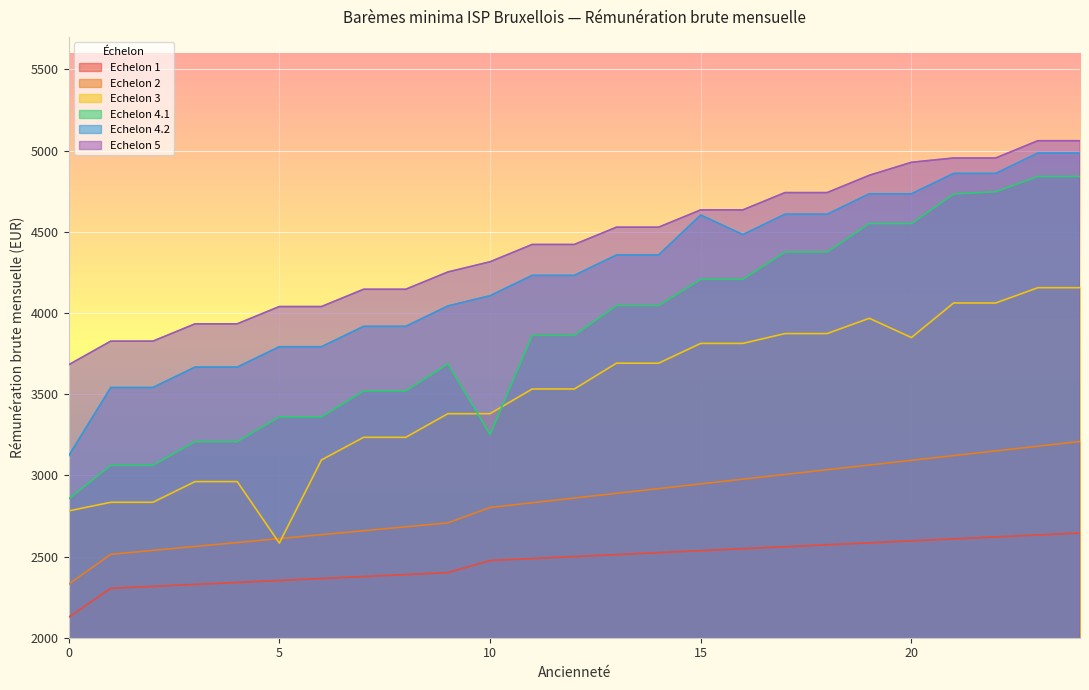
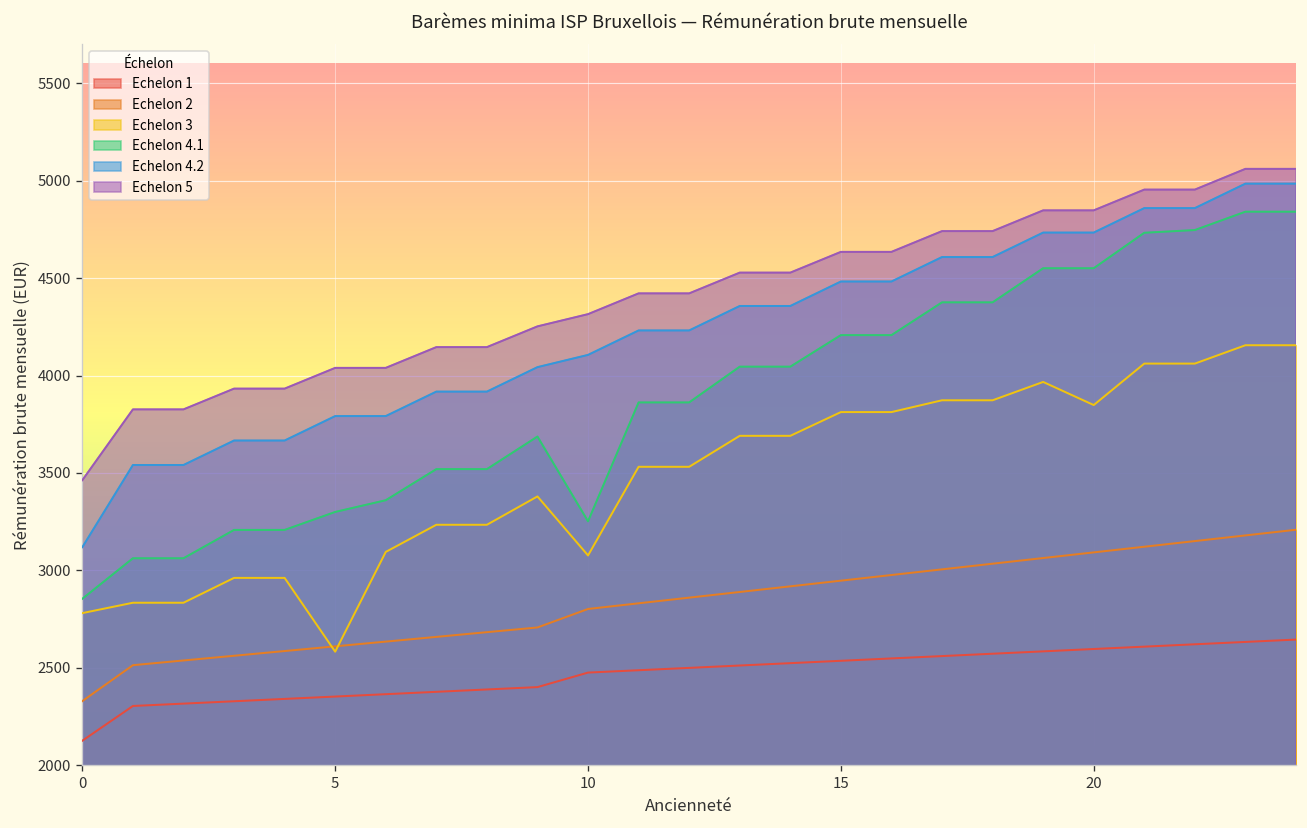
  {
    "Echelon 3": {
      "0": 2780,
      "5": 2580,
-     "10": 3380,
+     "10": 3080,
      "15": 3810,
      "20": 3850
    },
    "Echelon 4.1": {
      "0": 2850,
-     "5": 3360,
+     "5": 3300,
      "10": 3250,
      "15": 4210,
      "20": 4550
    },
    "Echelon 4.2": {
      "0": 3120,
      "5": 3790,
      "10": 4110,
-     "15": 4600,
+     "15": 4480,
      "20": 4730
    },
    "Echelon 5": {
-     "0": 3680,
+     "0": 3460,
      "5": 4040,
      "10": 4320,
      "15": 4630,
-     "20": 4930
+     "20": 4850
    }
  }
